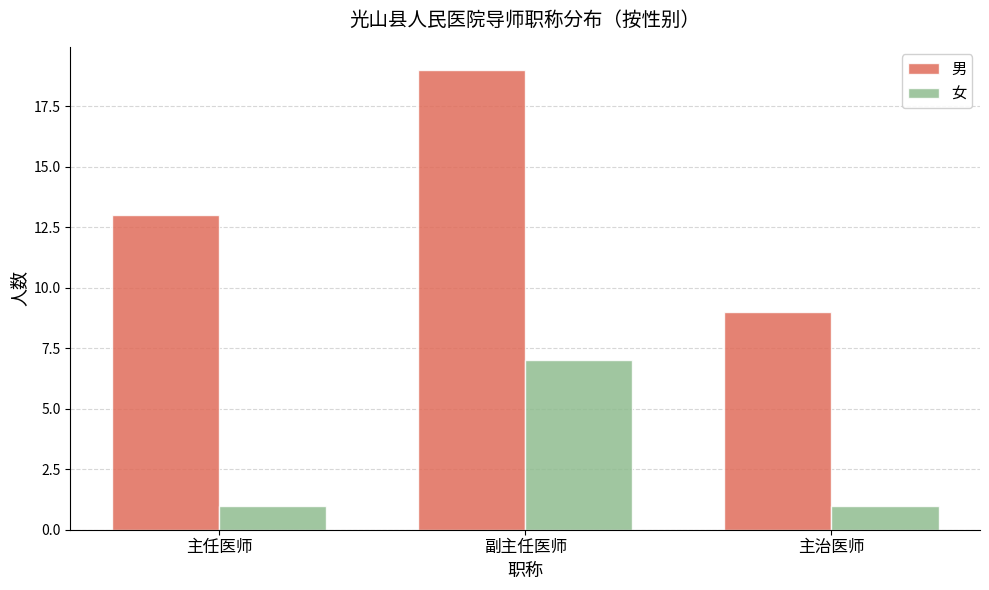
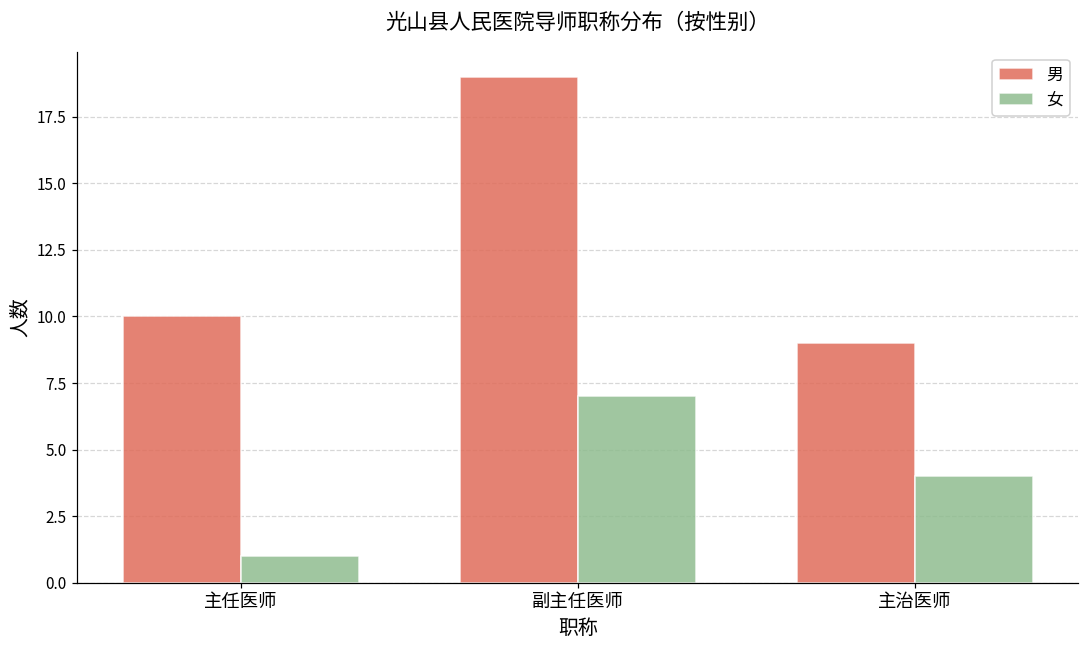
  {
    "男": {
-     "主任医师": 13,
+     "主任医师": 10,
      "副主任医师": 19,
      "主治医师": 9
    },
    "女": {
      "主任医师": 1,
      "副主任医师": 7,
-     "主治医师": 1
+     "主治医师": 4
    }
  }
